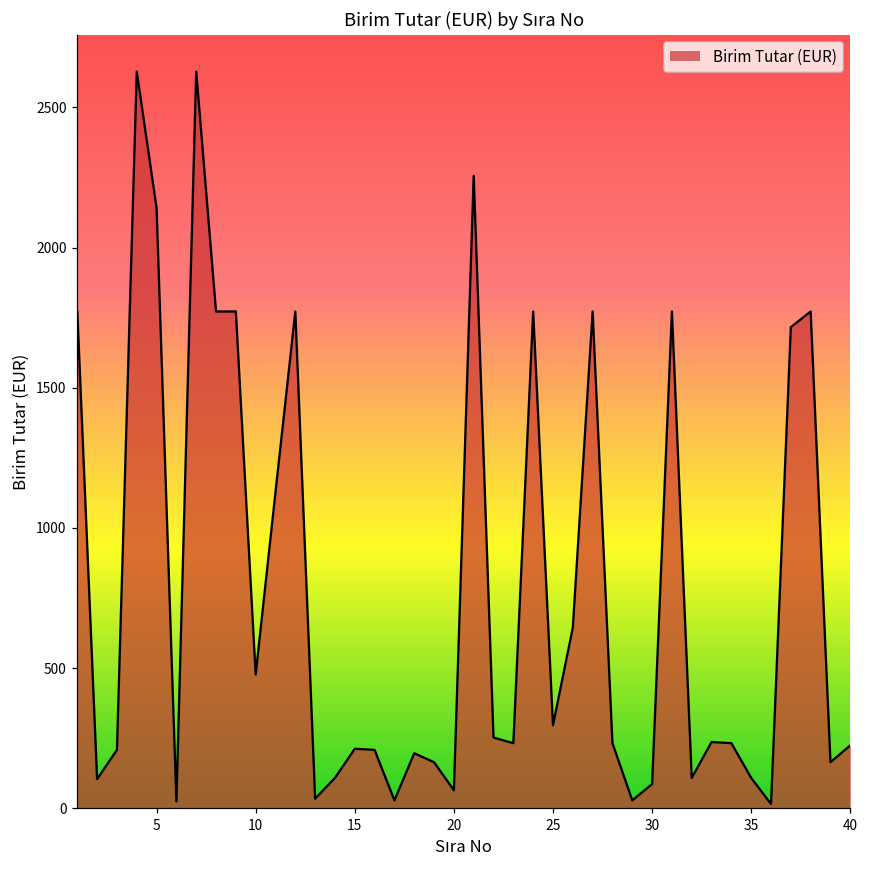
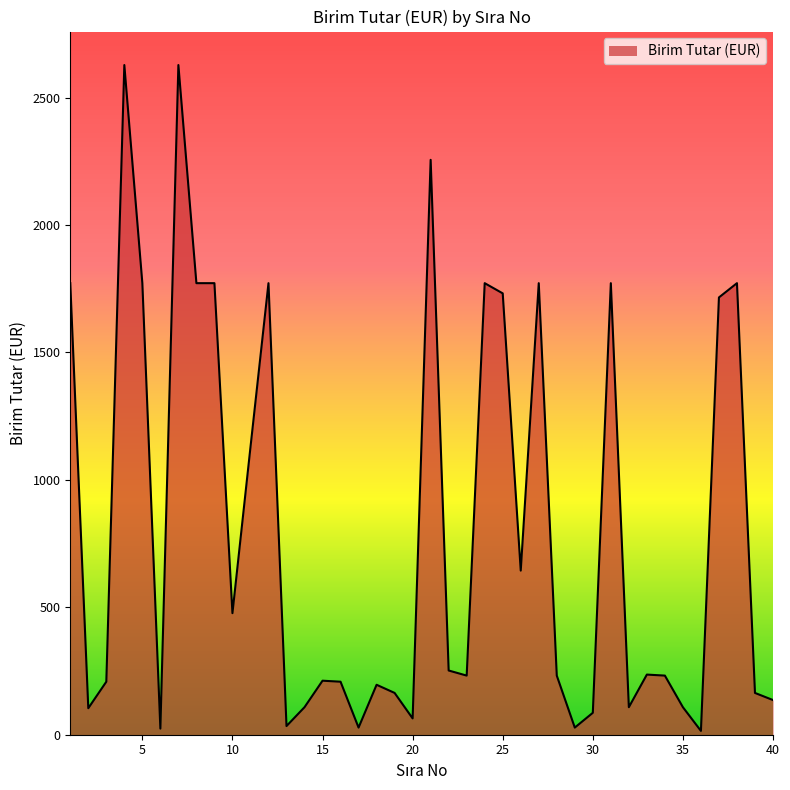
  {
-   "5": 2140,
+   "5": 1770,
    "10": 480,
    "15": 210,
    "20": 60,
-   "25": 300,
+   "25": 1730,
    "30": 90,
    "35": 110,
-   "40": 220
+   "40": 140
  }
